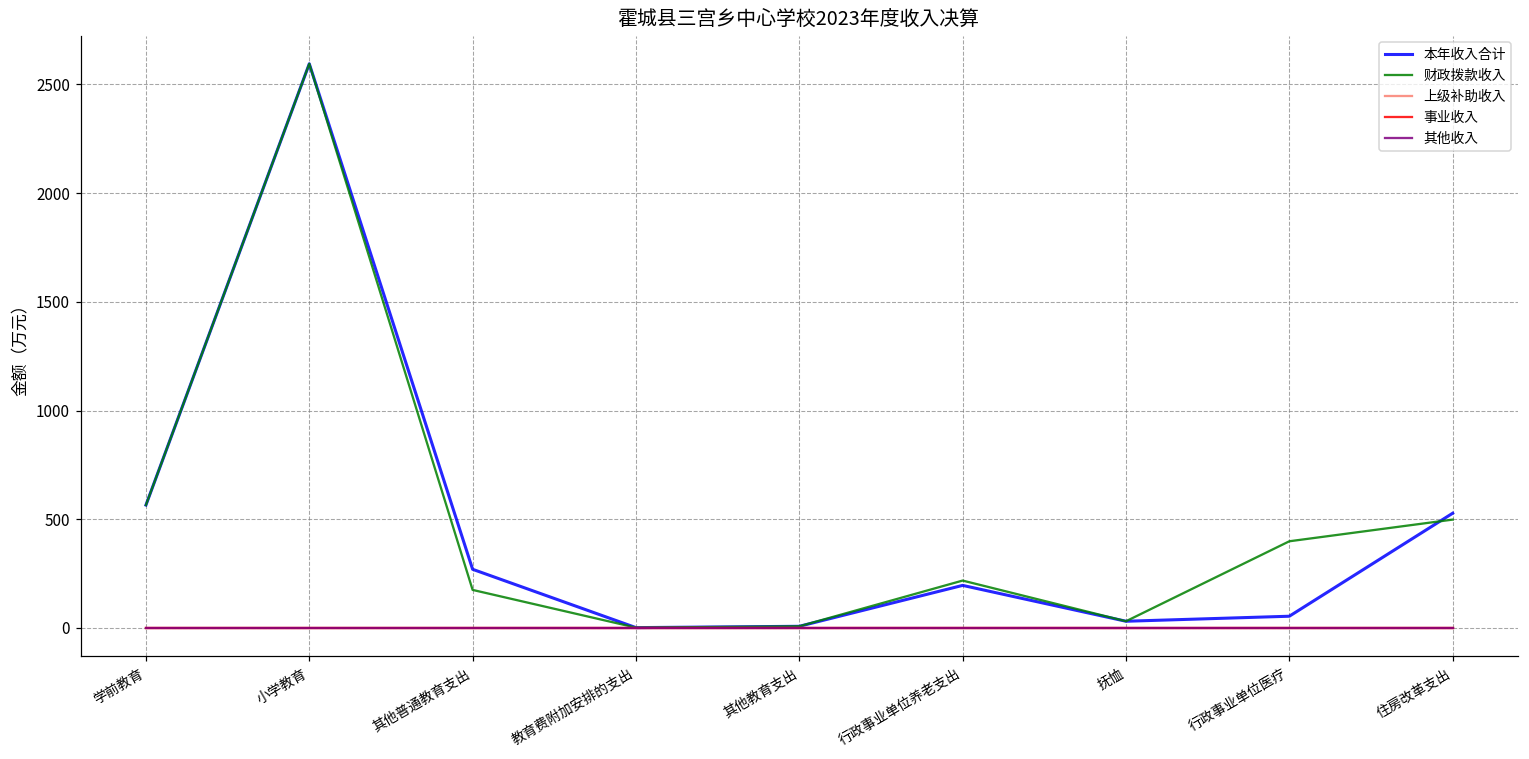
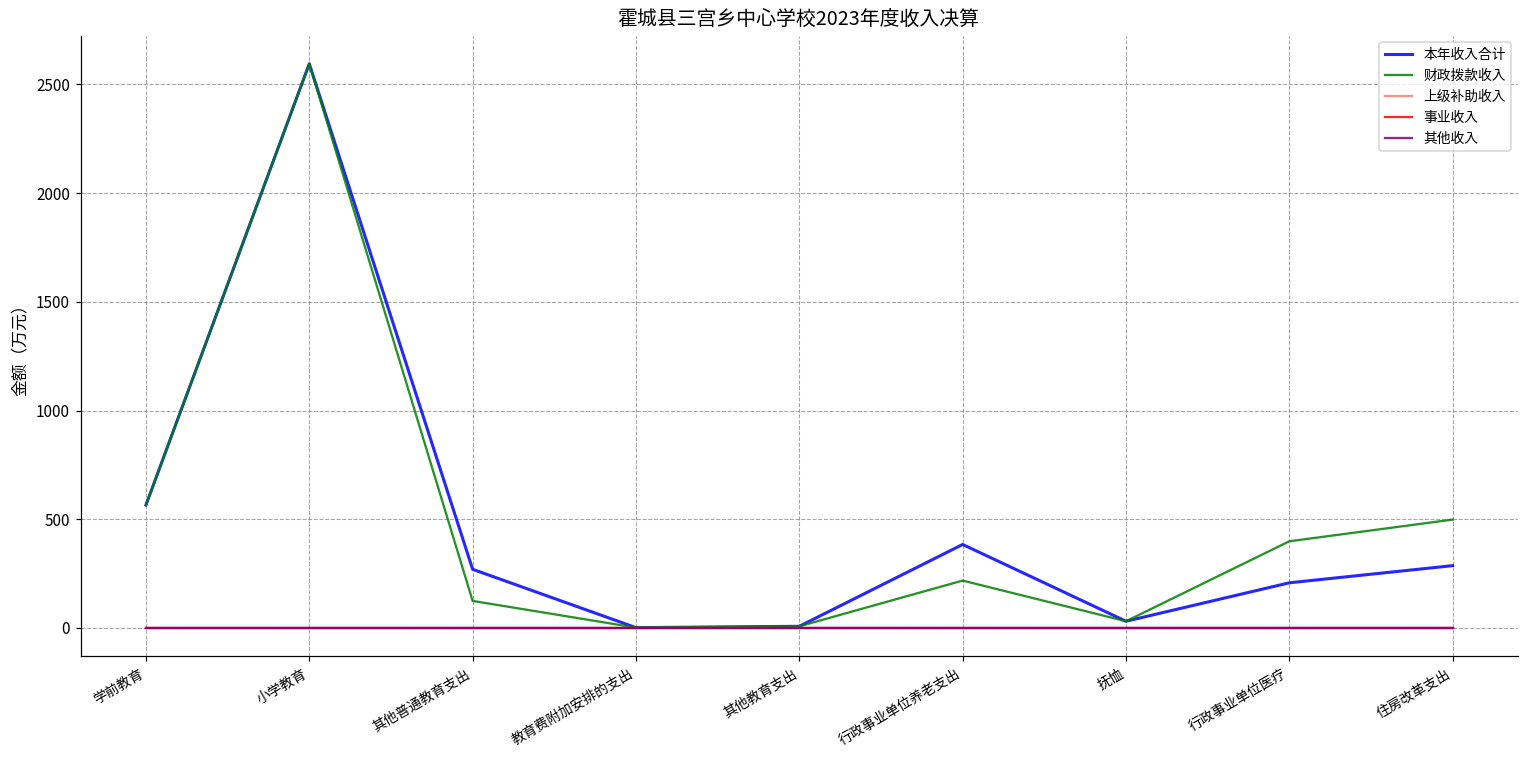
  {
    "本年收入合计": {
      "其他普通教育支出": 270,
-     "行政事业单位养老支出": 200,
-     "行政事业单位医疗": 50,
-     "住房改革支出": 530
+     "行政事业单位养老支出": 380,
+     "行政事业单位医疗": 210,
+     "住房改革支出": 290
    },
    "财政拨款收入": {
-     "其他普通教育支出": 180,
+     "其他普通教育支出": 120,
      "行政事业单位养老支出": 220,
      "行政事业单位医疗": 400,
      "住房改革支出": 500
    },
    "其他收入": {
      "学前教育": 0,
      "小学教育": 0,
      "其他普通教育支出": 0,
      "行政事业单位养老支出": 0,
      "抚恤": 0,
      "行政事业单位医疗": 0,
      "住房改革支出": 0
    }
  }
